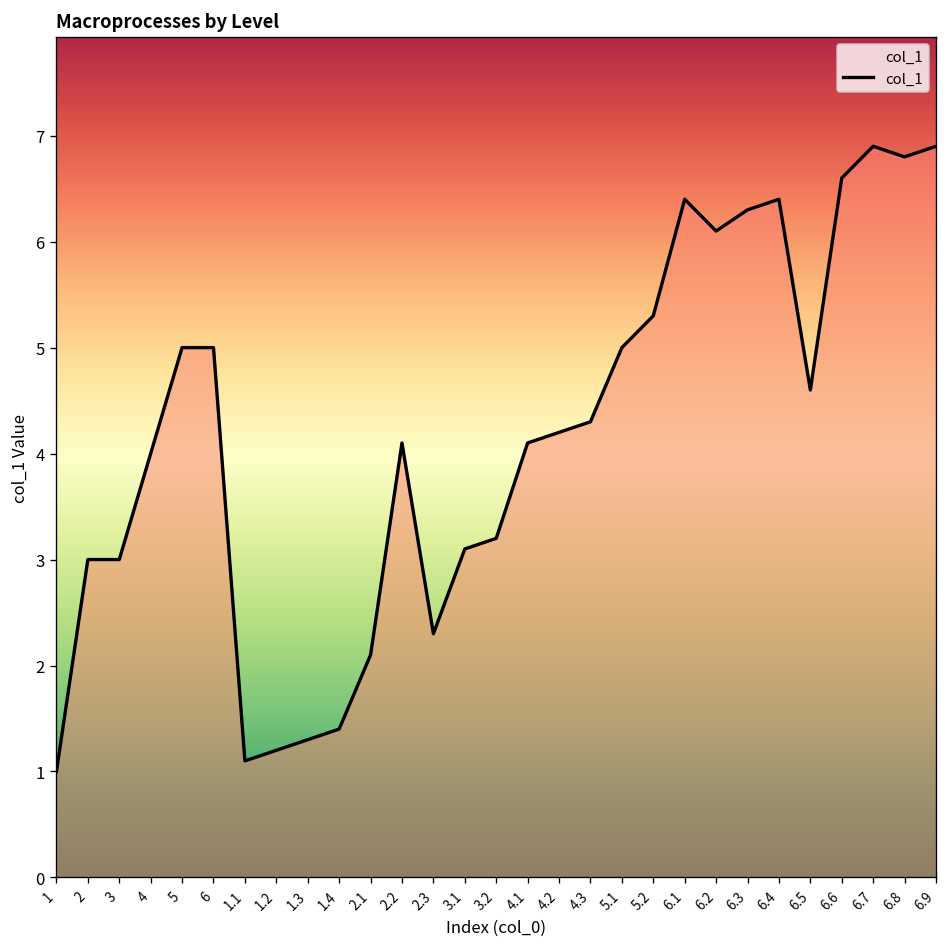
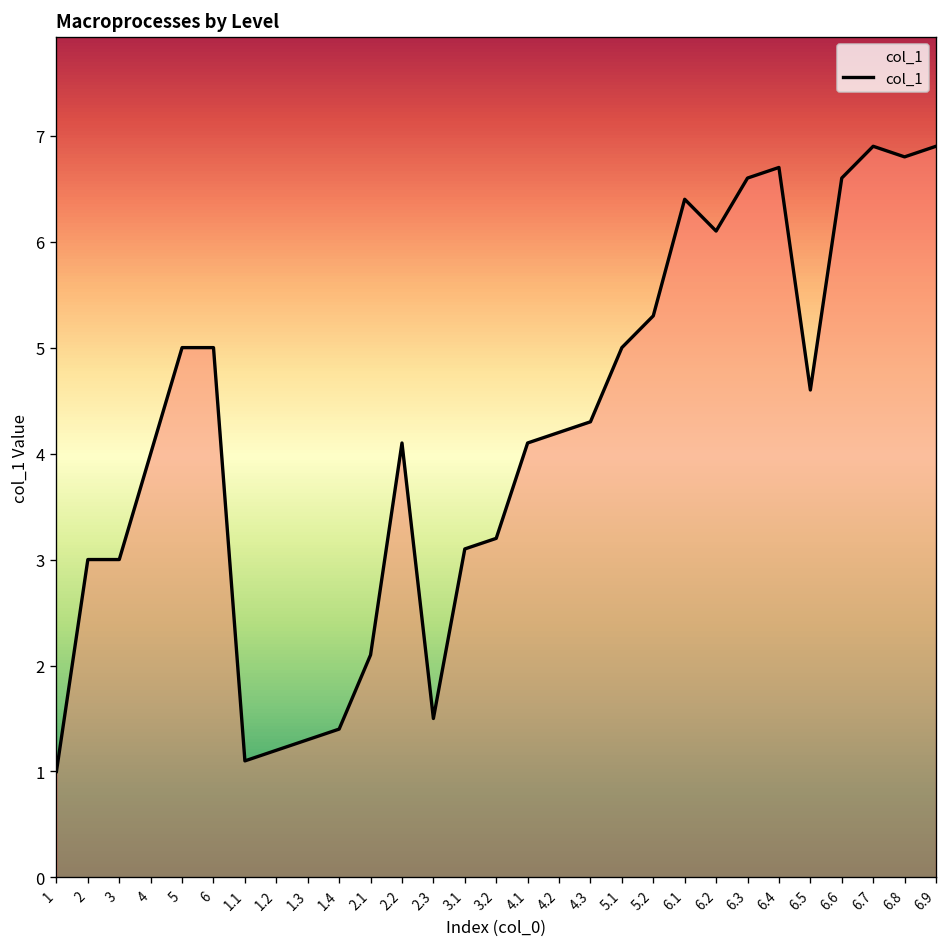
  {
    "1": 1.0,
    "2": 3.0,
    "3": 3.0,
    "4": 4.0,
    "5": 5.0,
    "6": 5.0,
    "1.1": 1.1,
    "1.2": 1.2,
    "1.3": 1.3,
    "1.4": 1.4,
    "2.1": 2.1,
    "2.2": 4.1,
-   "2.3": 2.3,
+   "2.3": 1.5,
    "3.1": 3.1,
    "3.2": 3.2,
    "4.1": 4.1,
    "4.2": 4.2,
    "4.3": 4.3,
    "5.1": 5.0,
    "5.2": 5.3,
    "6.1": 6.4,
    "6.2": 6.1,
-   "6.3": 6.3,
-   "6.4": 6.4,
+   "6.3": 6.6,
+   "6.4": 6.7,
    "6.5": 4.6,
    "6.6": 6.6,
    "6.7": 6.9,
    "6.8": 6.8,
    "6.9": 6.9
  }
